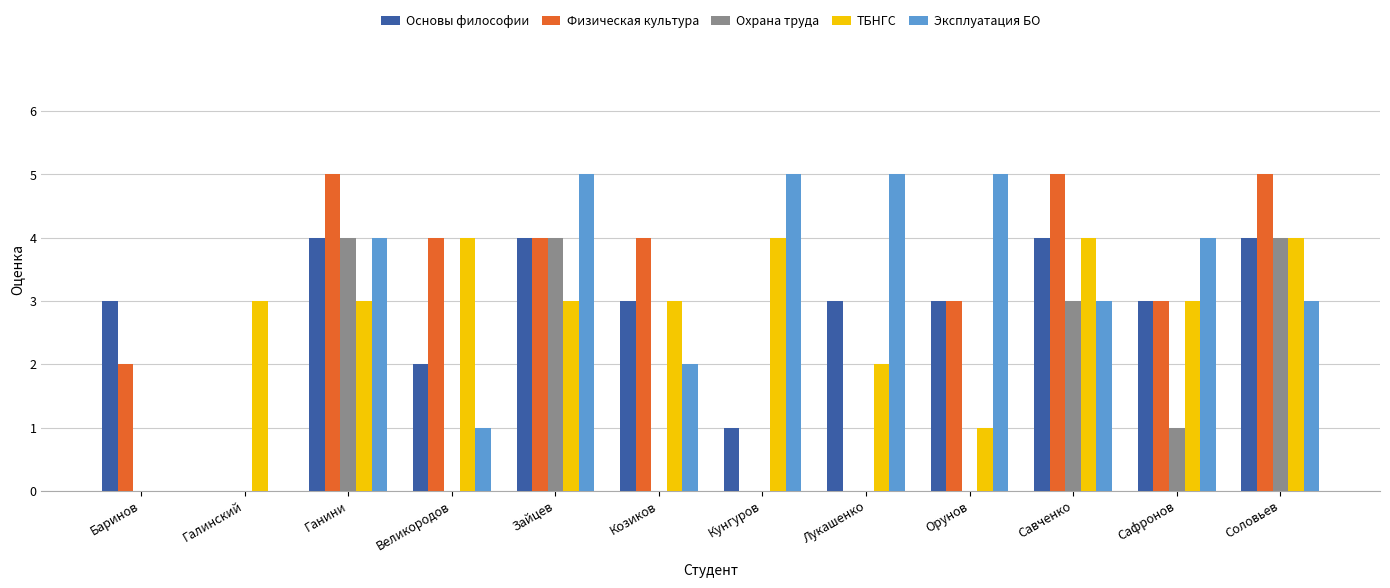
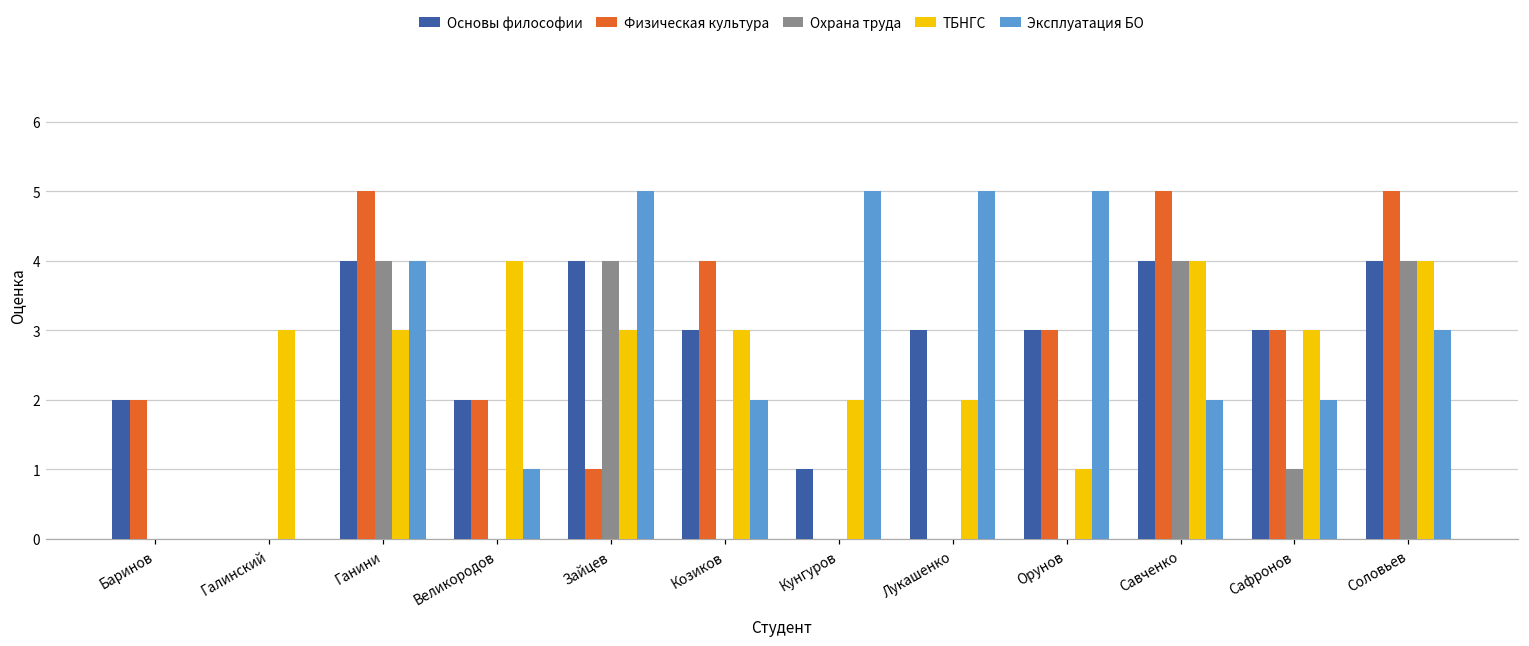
  {
    "Основы философии": {
-     "Баринов": 3,
+     "Баринов": 2,
      "Галинский": 0,
      "Ганини": 4,
      "Великородов": 2,
      "Зайцев": 4,
      "Козиков": 3,
      "Кунгуров": 1,
      "Лукашенко": 3,
      "Орунов": 3,
      "Савченко": 4,
      "Сафронов": 3,
      "Соловьев": 4
    },
    "Физическая культура": {
      "Баринов": 2,
      "Галинский": 0,
      "Ганини": 5,
-     "Великородов": 4,
-     "Зайцев": 4,
+     "Великородов": 2,
+     "Зайцев": 1,
      "Козиков": 4,
      "Кунгуров": 0,
      "Лукашенко": 0,
      "Орунов": 3,
      "Савченко": 5,
      "Сафронов": 3,
      "Соловьев": 5
    },
    "Охрана труда": {
      "Баринов": 0,
      "Галинский": 0,
      "Ганини": 4,
      "Великородов": 0,
      "Зайцев": 4,
      "Козиков": 0,
      "Кунгуров": 0,
      "Лукашенко": 0,
      "Орунов": 0,
-     "Савченко": 3,
+     "Савченко": 4,
      "Сафронов": 1,
      "Соловьев": 4
    },
    "ТБНГС": {
      "Баринов": 0,
      "Галинский": 3,
      "Ганини": 3,
      "Великородов": 4,
      "Зайцев": 3,
      "Козиков": 3,
-     "Кунгуров": 4,
+     "Кунгуров": 2,
      "Лукашенко": 2,
      "Орунов": 1,
      "Савченко": 4,
      "Сафронов": 3,
      "Соловьев": 4
    },
    "Эксплуатация БО": {
      "Баринов": 0,
      "Галинский": 0,
      "Ганини": 4,
      "Великородов": 1,
      "Зайцев": 5,
      "Козиков": 2,
      "Кунгуров": 5,
      "Лукашенко": 5,
      "Орунов": 5,
-     "Савченко": 3,
-     "Сафронов": 4,
+     "Савченко": 2,
+     "Сафронов": 2,
      "Соловьев": 3
    }
  }
